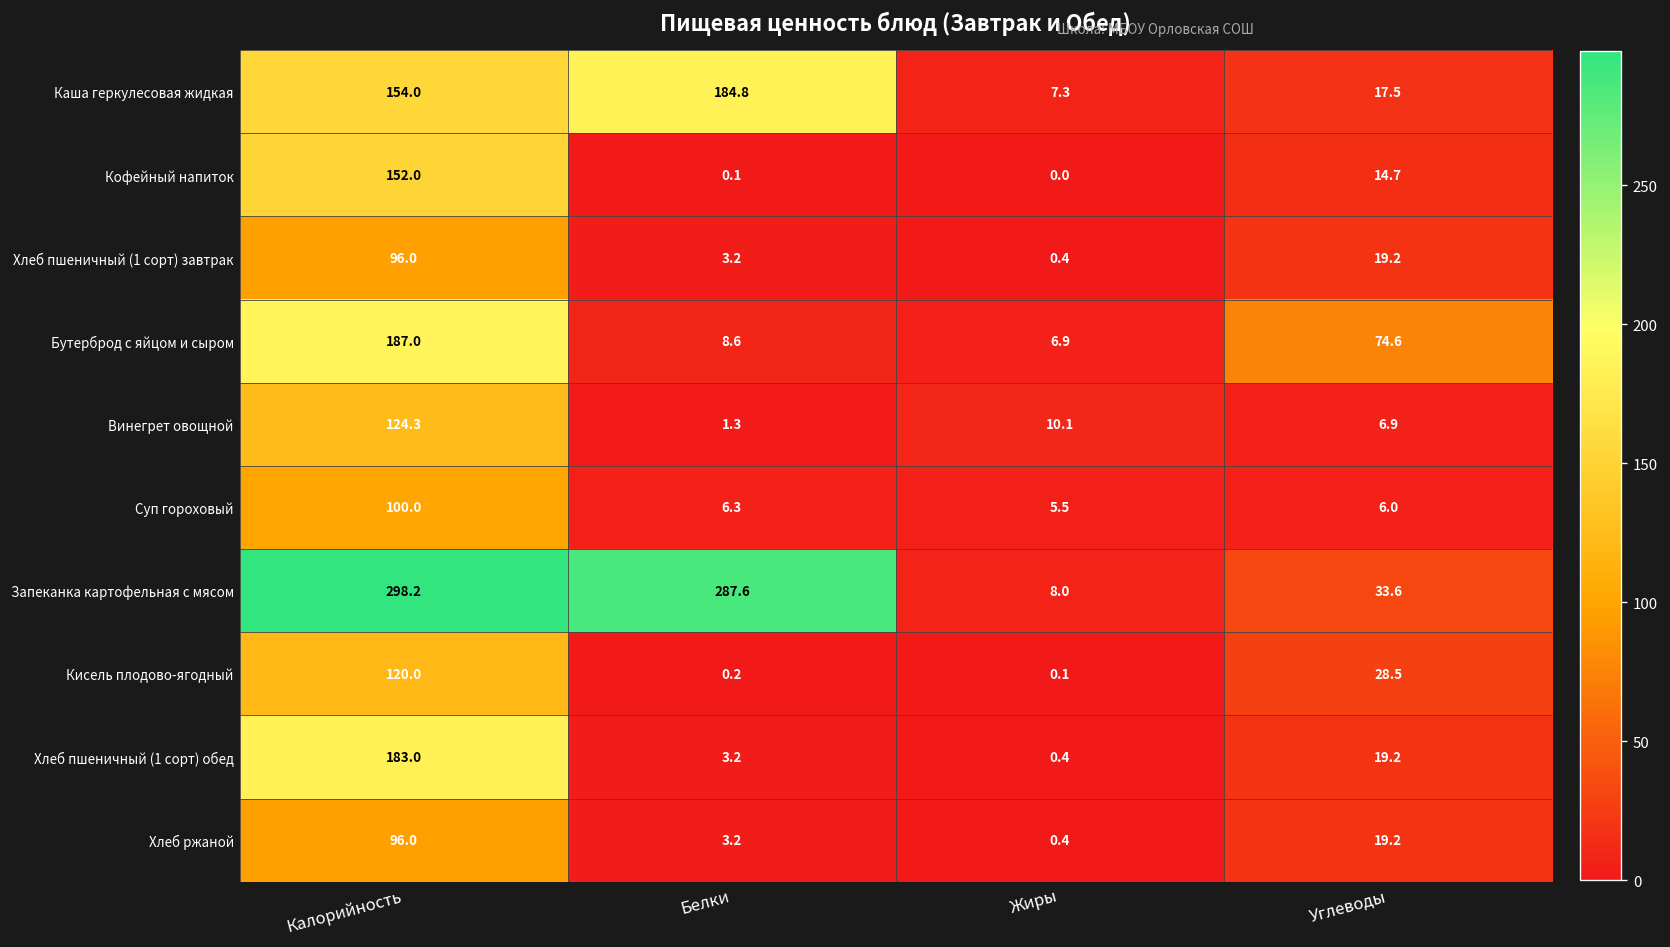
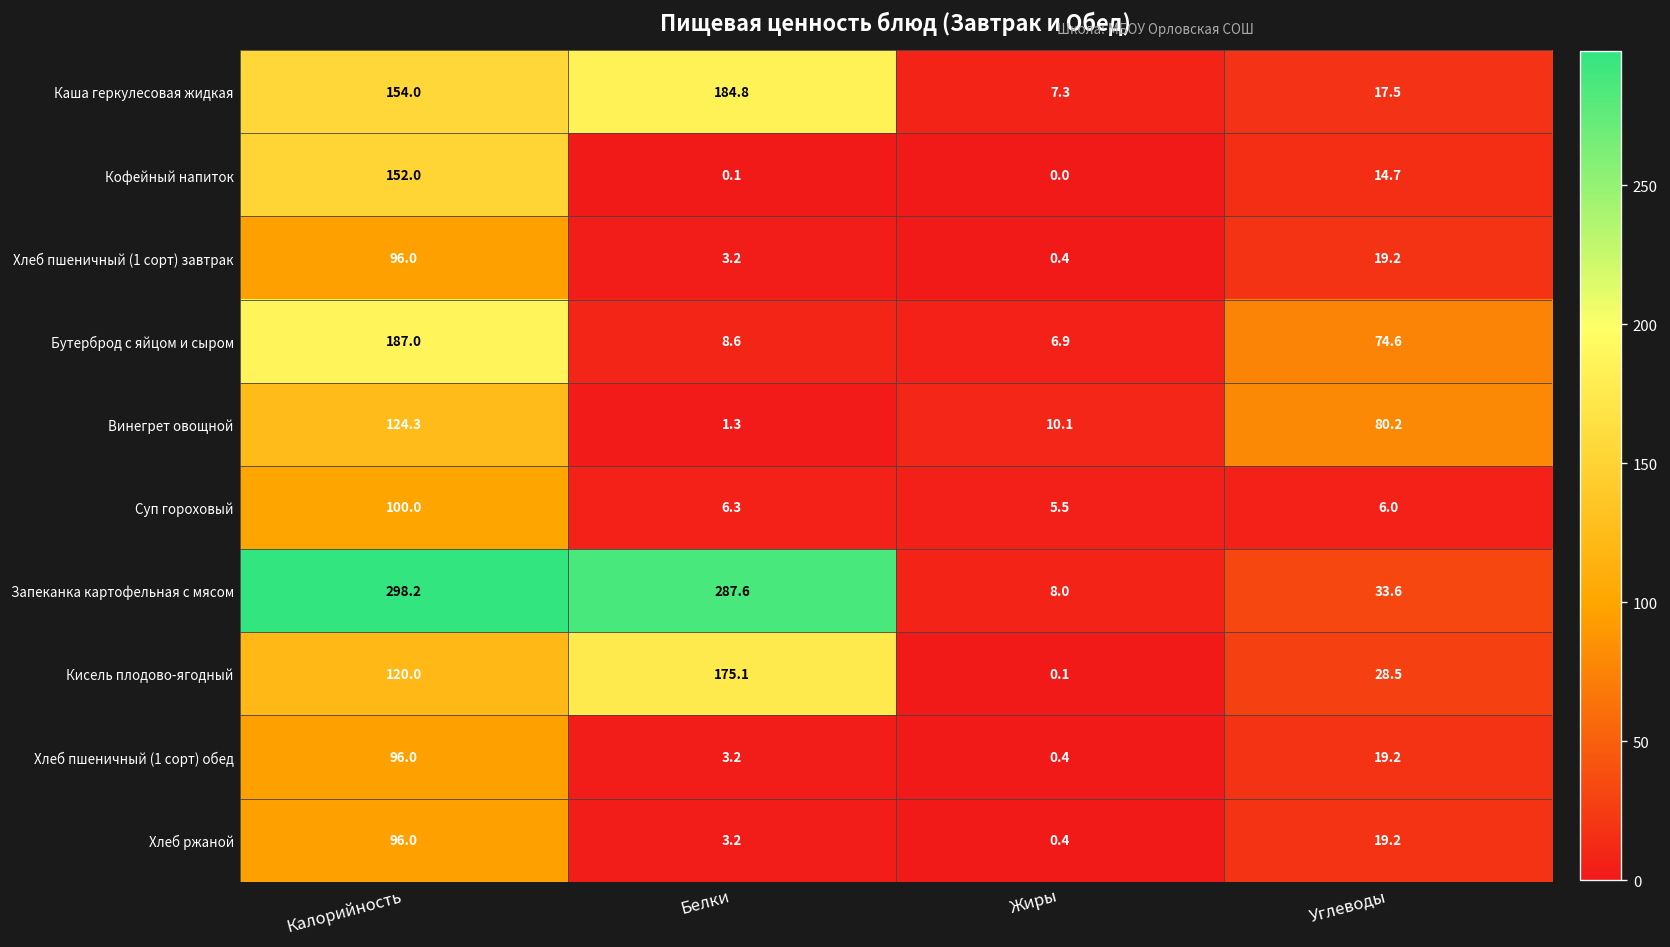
  {
    "Каша геркулесовая жидкая": {
      "Калорийность": 154.0,
      "Белки": 184.8,
      "Жиры": 7.3,
      "Углеводы": 17.5
    },
    "Кофейный напиток": {
      "Калорийность": 152.0,
      "Белки": 0.1,
      "Жиры": 0.0,
      "Углеводы": 14.7
    },
    "Хлеб пшеничный (1 сорт) завтрак": {
      "Калорийность": 96.0,
      "Белки": 3.2,
      "Жиры": 0.4,
      "Углеводы": 19.2
    },
    "Бутерброд с яйцом и сыром": {
      "Калорийность": 187.0,
      "Белки": 8.6,
      "Жиры": 6.9,
      "Углеводы": 74.6
    },
    "Винегрет овощной": {
      "Калорийность": 124.3,
      "Белки": 1.3,
      "Жиры": 10.1,
-     "Углеводы": 6.9
+     "Углеводы": 80.2
    },
    "Суп гороховый": {
      "Калорийность": 100.0,
      "Белки": 6.3,
      "Жиры": 5.5,
      "Углеводы": 6.0
    },
    "Запеканка картофельная с мясом": {
      "Калорийность": 298.2,
      "Белки": 287.6,
      "Жиры": 8.0,
      "Углеводы": 33.6
    },
    "Кисель плодово-ягодный": {
      "Калорийность": 120.0,
-     "Белки": 0.2,
+     "Белки": 175.1,
      "Жиры": 0.1,
      "Углеводы": 28.5
    },
    "Хлеб пшеничный (1 сорт) обед": {
-     "Калорийность": 183.0,
+     "Калорийность": 96.0,
      "Белки": 3.2,
      "Жиры": 0.4,
      "Углеводы": 19.2
    },
    "Хлеб ржаной": {
      "Калорийность": 96.0,
      "Белки": 3.2,
      "Жиры": 0.4,
      "Углеводы": 19.2
    }
  }
